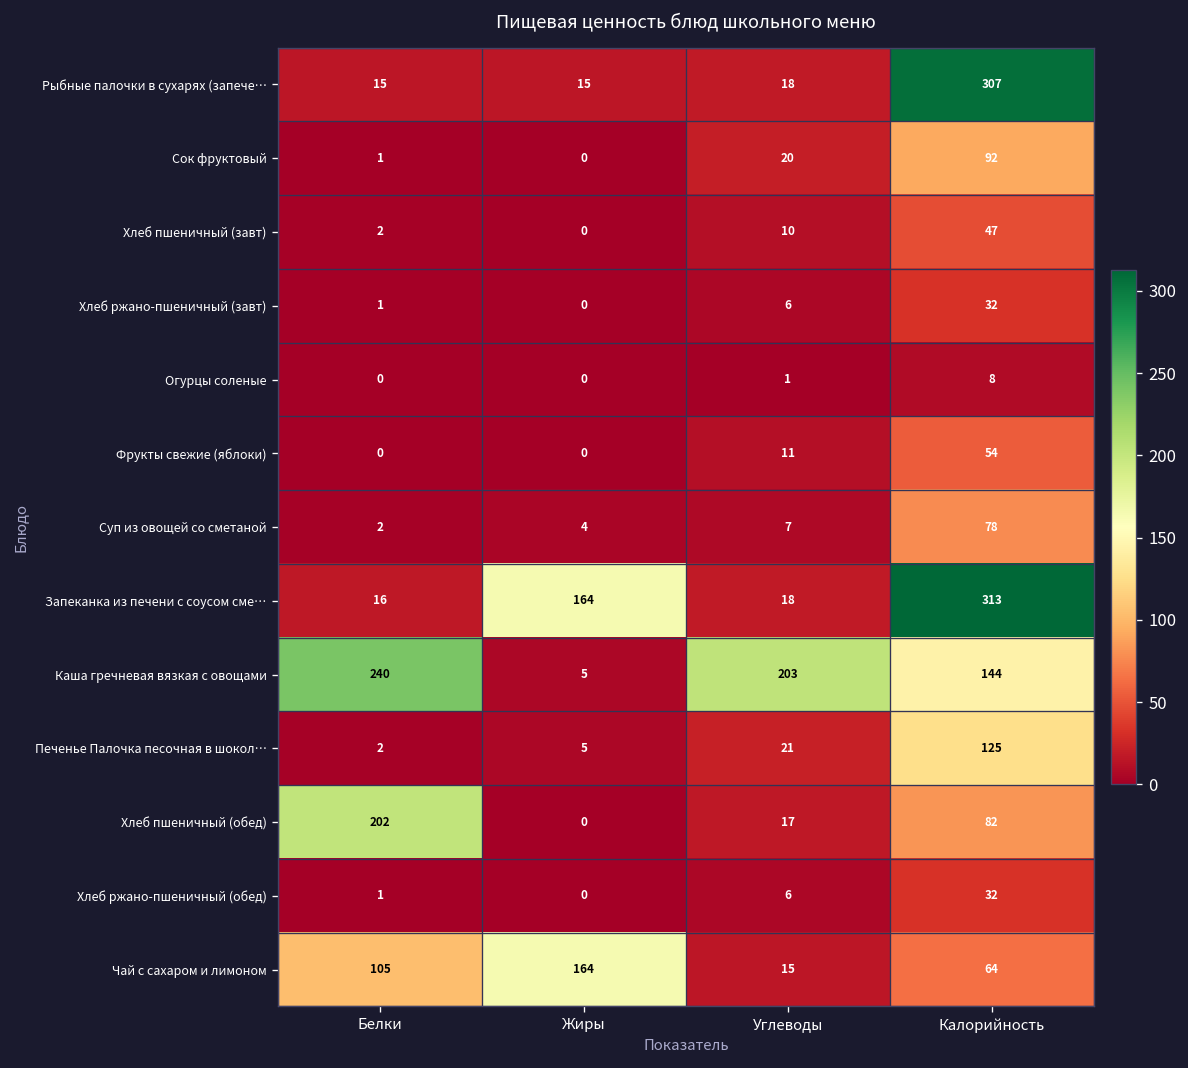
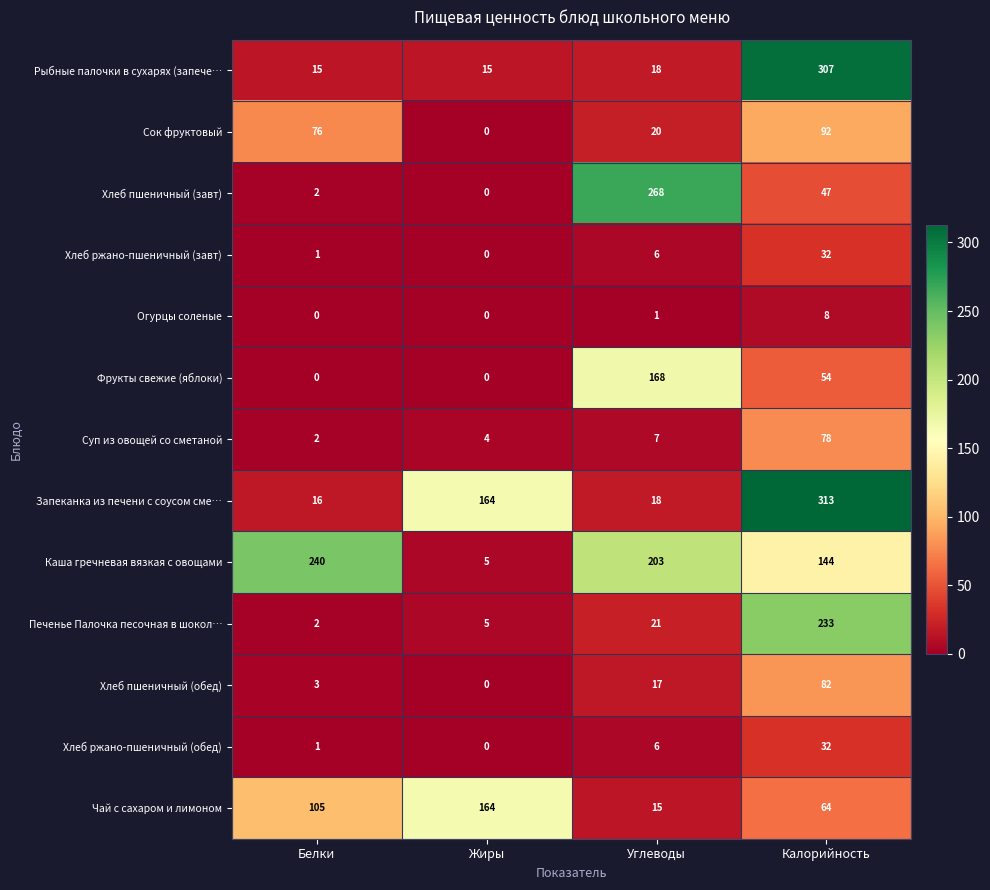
  {
    "Рыбные палочки в сухарях (запече…": {
      "Белки": 15,
      "Жиры": 15,
      "Углеводы": 18,
      "Калорийность": 307
    },
    "Сок фруктовый": {
-     "Белки": 1,
+     "Белки": 76,
      "Жиры": 0,
      "Углеводы": 20,
      "Калорийность": 92
    },
    "Хлеб пшеничный (завт)": {
      "Белки": 2,
      "Жиры": 0,
-     "Углеводы": 10,
+     "Углеводы": 268,
      "Калорийность": 47
    },
    "Хлеб ржано-пшеничный (завт)": {
      "Белки": 1,
      "Жиры": 0,
      "Углеводы": 6,
      "Калорийность": 32
    },
    "Огурцы соленые": {
      "Белки": 0,
      "Жиры": 0,
      "Углеводы": 1,
      "Калорийность": 8
    },
    "Фрукты свежие (яблоки)": {
      "Белки": 0,
      "Жиры": 0,
-     "Углеводы": 11,
+     "Углеводы": 168,
      "Калорийность": 54
    },
    "Суп из овощей со сметаной": {
      "Белки": 2,
      "Жиры": 4,
      "Углеводы": 7,
      "Калорийность": 78
    },
    "Запеканка из печени с соусом сме…": {
      "Белки": 16,
      "Жиры": 164,
      "Углеводы": 18,
      "Калорийность": 313
    },
    "Каша гречневая вязкая с овощами": {
      "Белки": 240,
      "Жиры": 5,
      "Углеводы": 203,
      "Калорийность": 144
    },
    "Печенье Палочка песочная в шокол…": {
      "Белки": 2,
      "Жиры": 5,
      "Углеводы": 21,
-     "Калорийность": 125
+     "Калорийность": 233
    },
    "Хлеб пшеничный (обед)": {
-     "Белки": 202,
+     "Белки": 3,
      "Жиры": 0,
      "Углеводы": 17,
      "Калорийность": 82
    },
    "Хлеб ржано-пшеничный (обед)": {
      "Белки": 1,
      "Жиры": 0,
      "Углеводы": 6,
      "Калорийность": 32
    },
    "Чай с сахаром и лимоном": {
      "Белки": 105,
      "Жиры": 164,
      "Углеводы": 15,
      "Калорийность": 64
    }
  }
